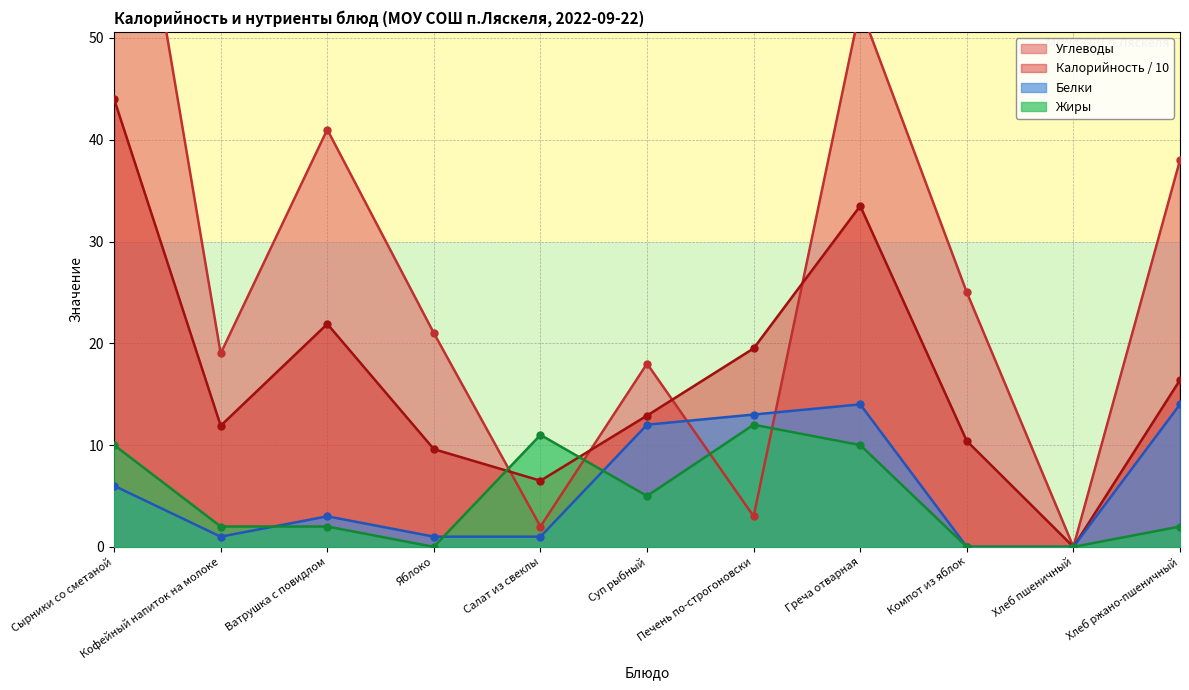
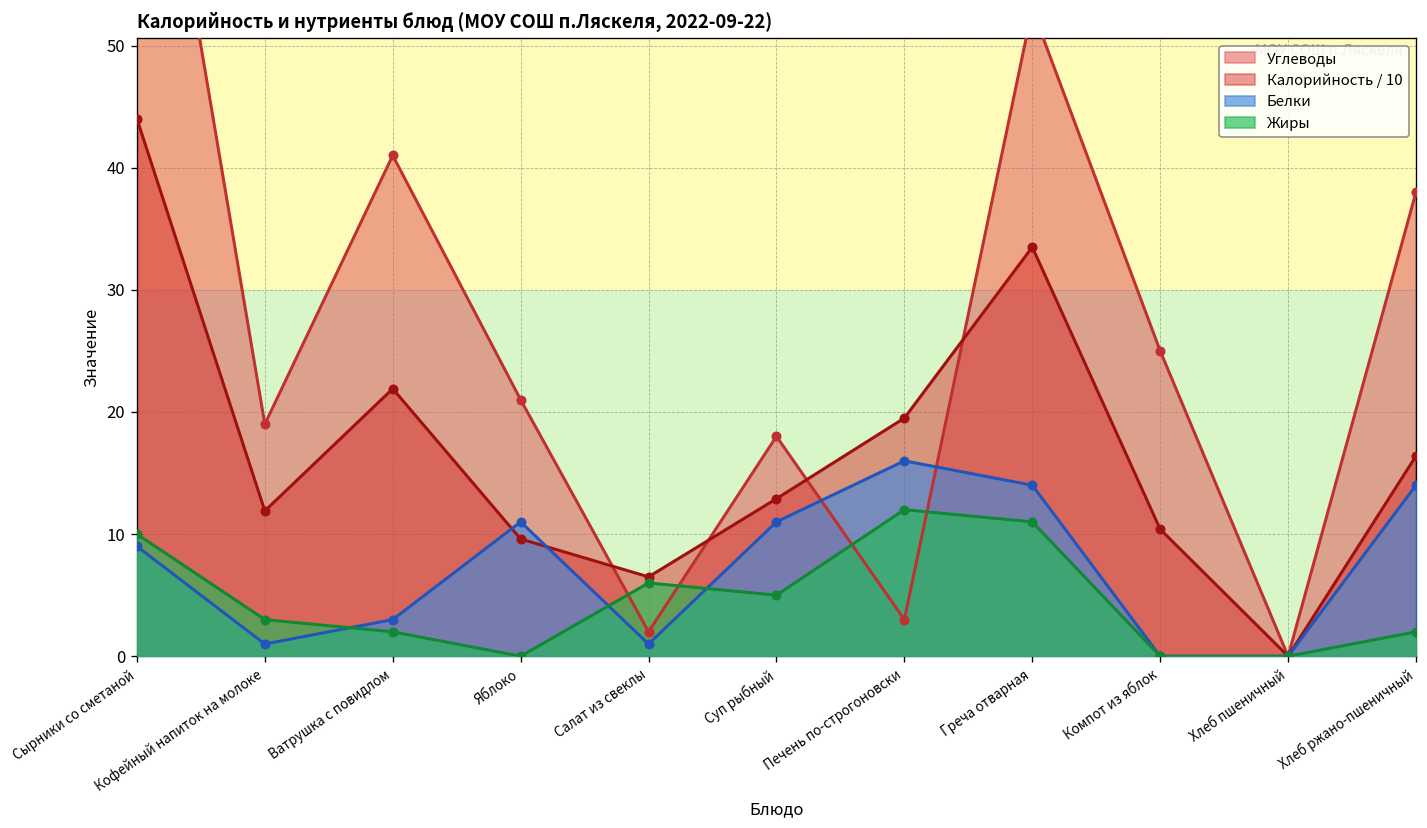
  {
    "Белки": {
-     "Сырники со сметаной": 6,
+     "Сырники со сметаной": 9,
      "Кофейный напиток на молоке": 1,
      "Ватрушка с повидлом": 3,
-     "Яблоко": 1,
+     "Яблоко": 11,
      "Салат из свеклы": 1,
-     "Суп рыбный": 12,
-     "Печень по-строгоновски": 13,
+     "Суп рыбный": 11,
+     "Печень по-строгоновски": 16,
      "Греча отварная": 14,
      "Хлеб ржано-пшеничный": 14
    },
    "Жиры": {
      "Сырники со сметаной": 10,
-     "Кофейный напиток на молоке": 2,
+     "Кофейный напиток на молоке": 3,
      "Ватрушка с повидлом": 2,
      "Яблоко": 0,
-     "Салат из свеклы": 11,
+     "Салат из свеклы": 6,
      "Суп рыбный": 5,
      "Печень по-строгоновски": 12,
-     "Греча отварная": 10,
+     "Греча отварная": 11,
      "Хлеб ржано-пшеничный": 2
    }
  }
